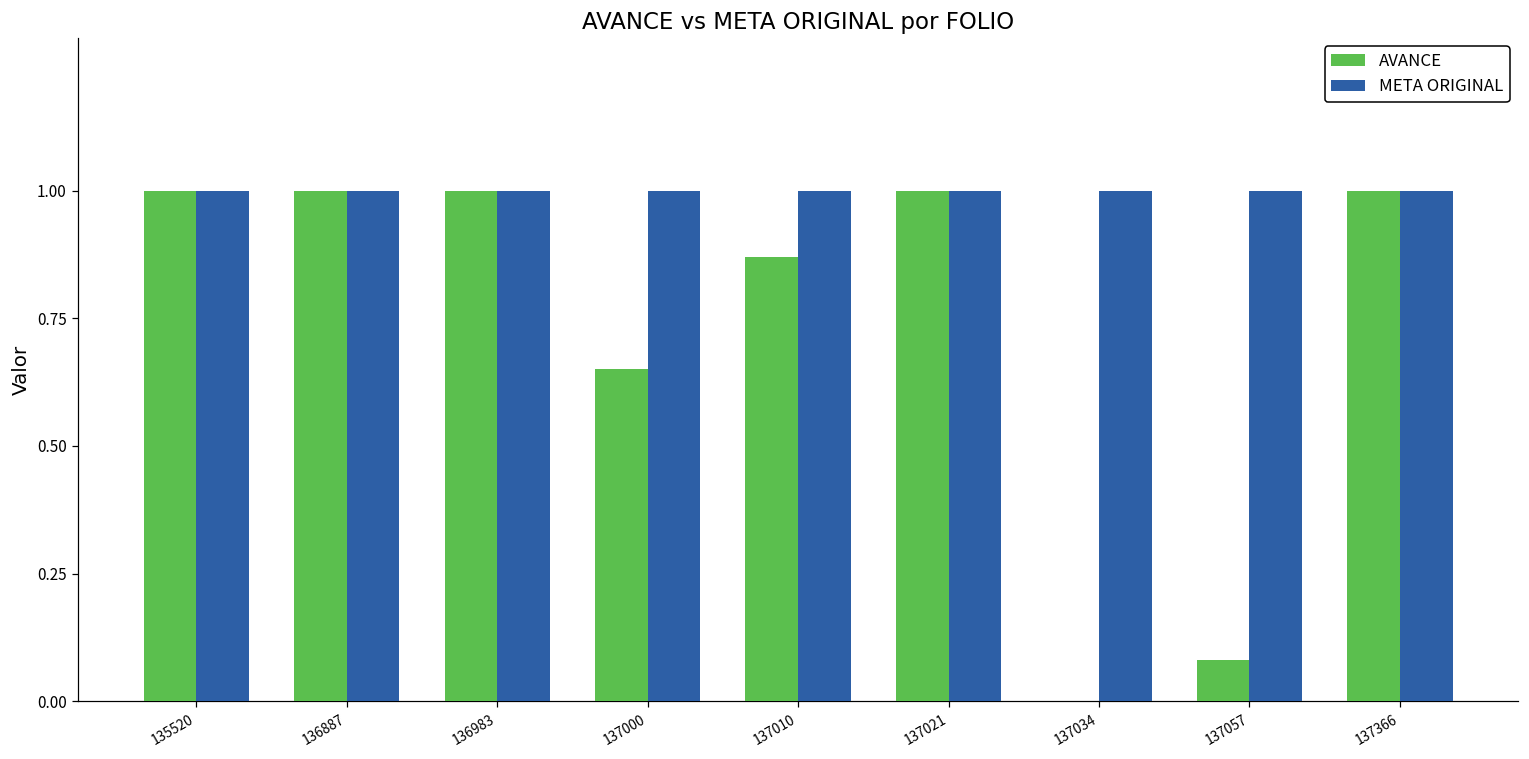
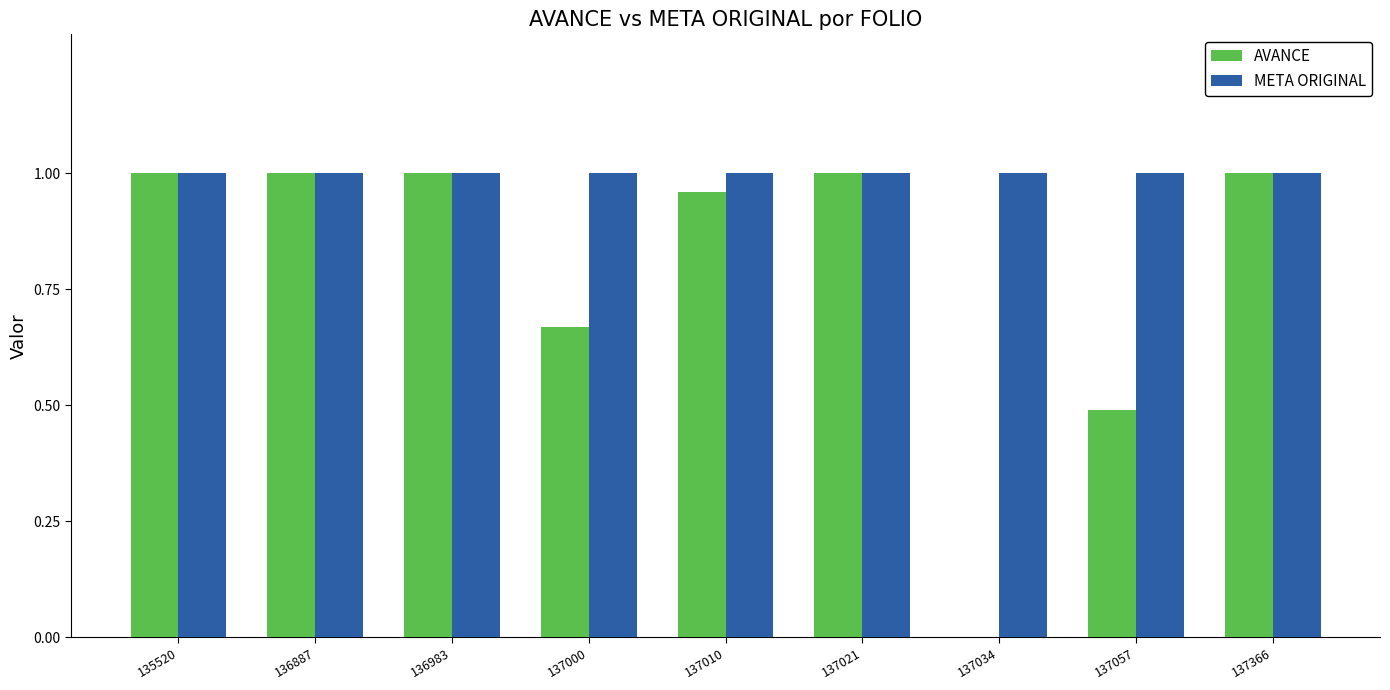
  {
    "AVANCE": {
      "135520": 1.00,
      "136887": 1.00,
      "136983": 1.00,
-     "137000": 0.65,
-     "137010": 0.87,
+     "137000": 0.67,
+     "137010": 0.96,
      "137021": 1.00,
      "137034": 0.00,
-     "137057": 0.08,
+     "137057": 0.49,
      "137366": 1.00
    },
    "META ORIGINAL": {
      "135520": 1.00,
      "136887": 1.00,
      "136983": 1.00,
      "137000": 1.00,
      "137010": 1.00,
      "137021": 1.00,
      "137034": 1.00,
      "137057": 1.00,
      "137366": 1.00
    }
  }
